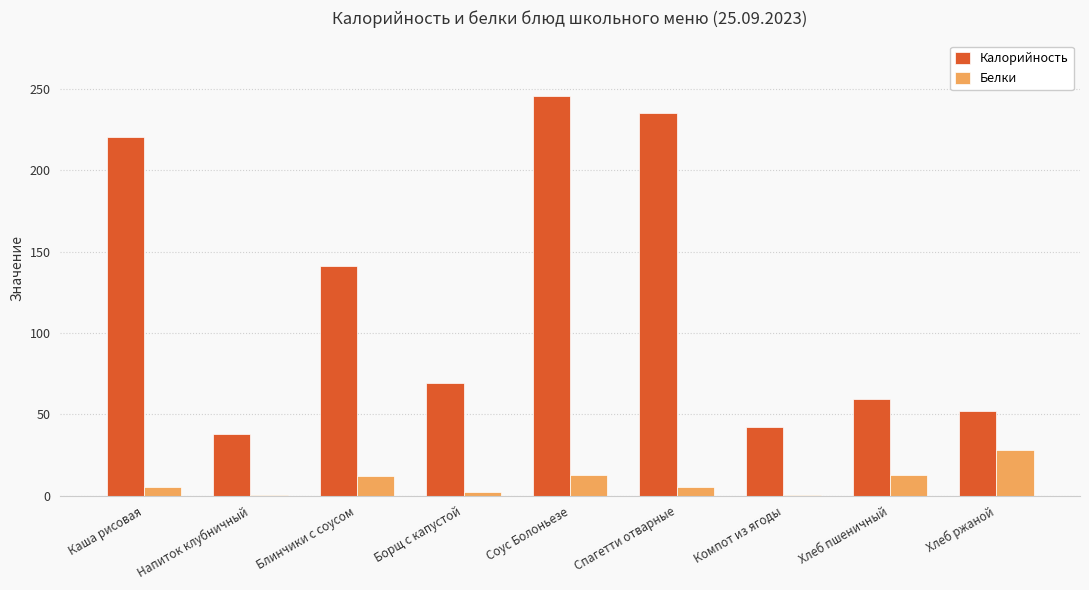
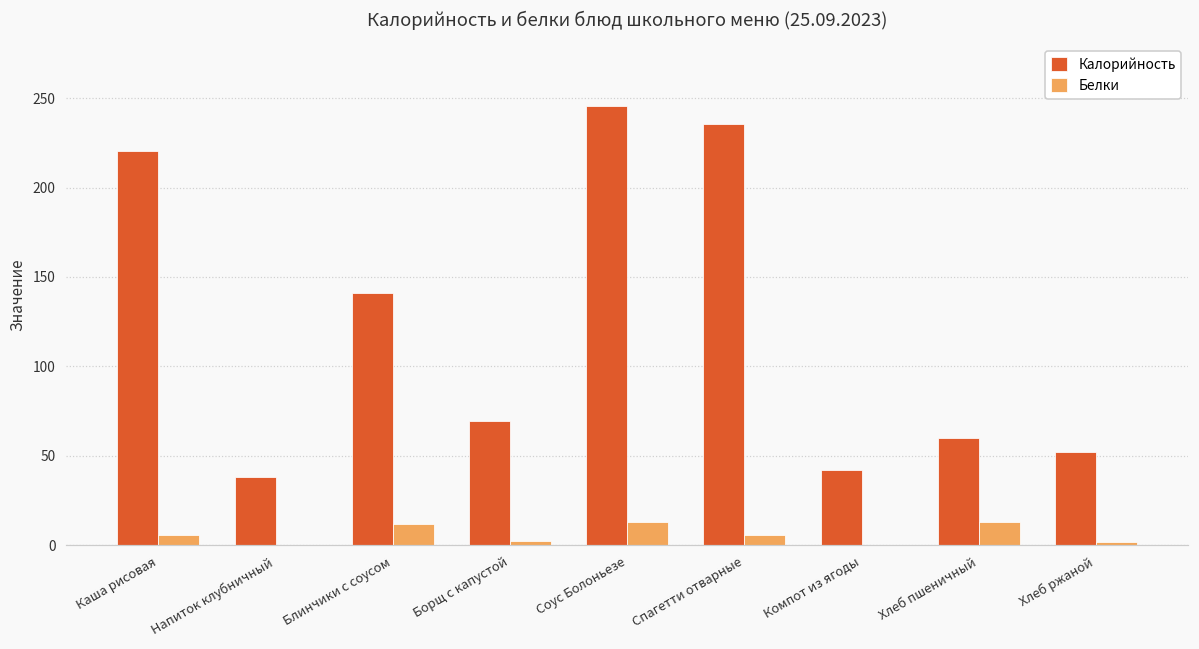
  {
    "Калорийность": {
      "Каша рисовая": 221,
      "Напиток клубничный": 38,
      "Блинчики с соусом": 141,
      "Борщ с капустой": 69,
      "Соус Болоньезе": 246,
      "Спагетти отварные": 236,
      "Компот из ягоды": 42,
      "Хлеб пшеничный": 60,
      "Хлеб ржаной": 52
    },
    "Белки": {
      "Каша рисовая": 6,
      "Блинчики с соусом": 12,
      "Борщ с капустой": 2,
      "Соус Болоньезе": 13,
      "Спагетти отварные": 6,
      "Хлеб пшеничный": 13,
-     "Хлеб ржаной": 28
+     "Хлеб ржаной": 2
    }
  }
